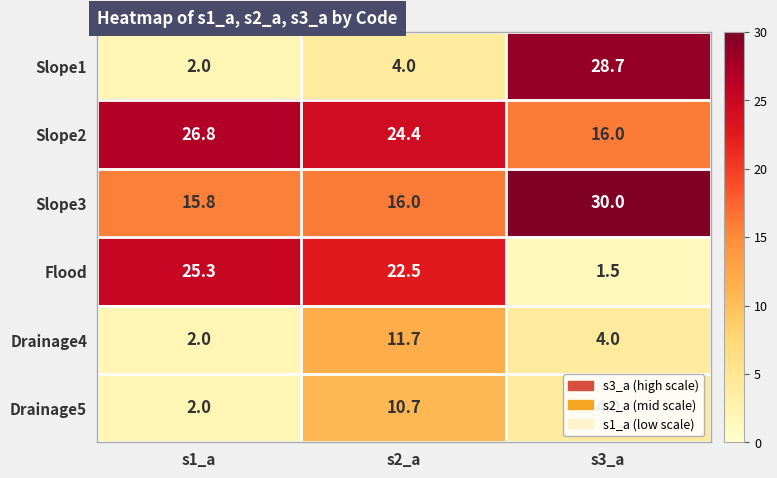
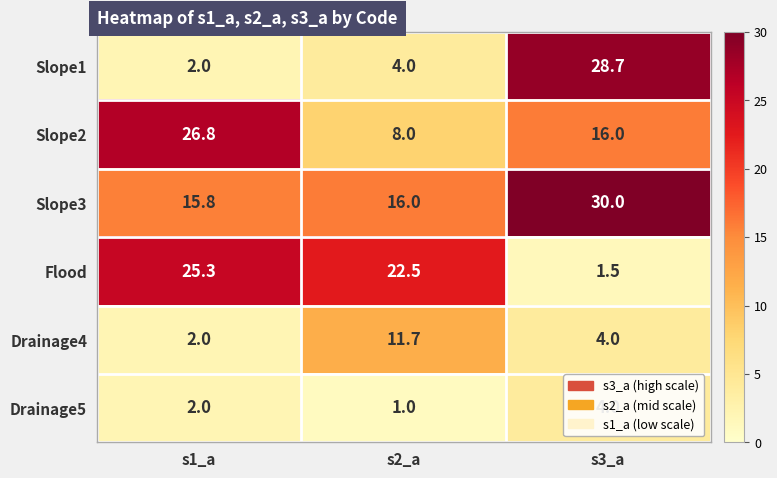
  {
    "Slope1": {
      "s1_a": 2.0,
      "s2_a": 4.0,
      "s3_a": 28.7
    },
    "Slope2": {
      "s1_a": 26.8,
-     "s2_a": 24.4,
+     "s2_a": 8.0,
      "s3_a": 16.0
    },
    "Slope3": {
      "s1_a": 15.8,
      "s2_a": 16.0,
      "s3_a": 30.0
    },
    "Flood": {
      "s1_a": 25.3,
      "s2_a": 22.5,
      "s3_a": 1.5
    },
    "Drainage4": {
      "s1_a": 2.0,
      "s2_a": 11.7,
      "s3_a": 4.0
    },
    "Drainage5": {
      "s1_a": 2.0,
-     "s2_a": 10.7
+     "s2_a": 1.0
    }
  }
